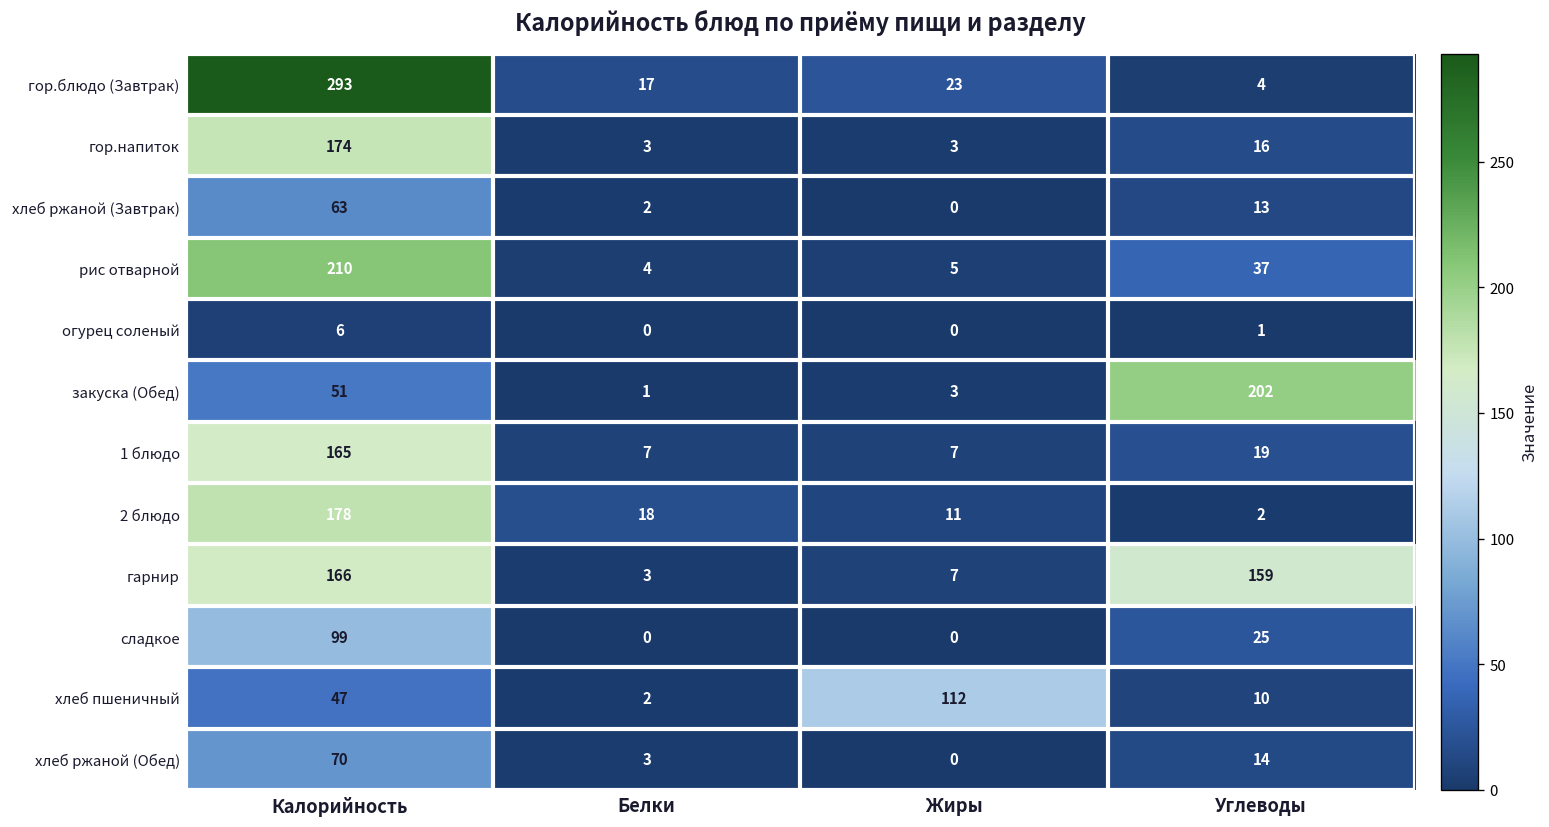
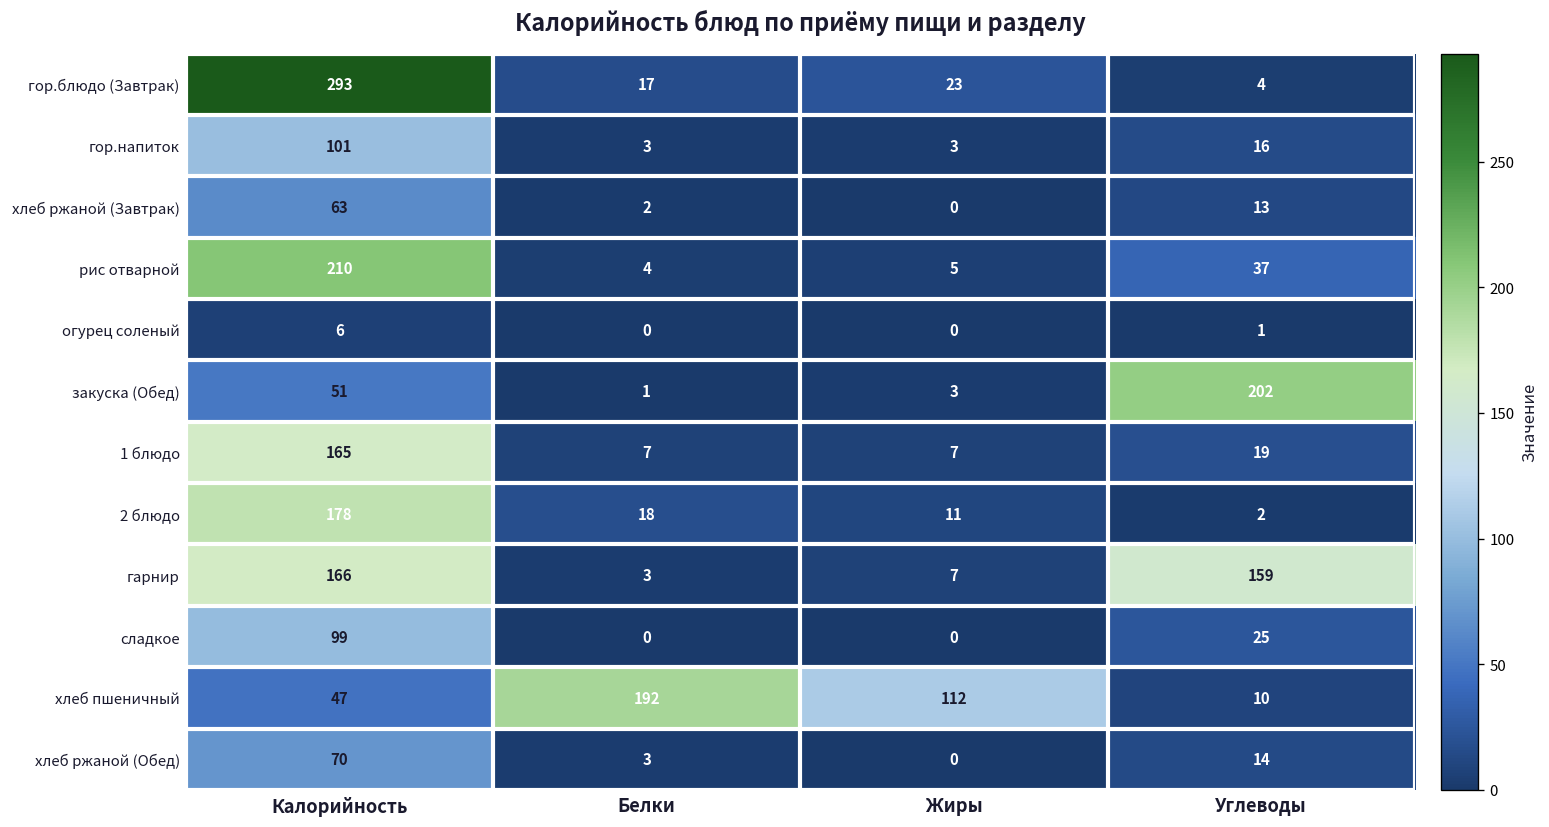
  {
    "гор.блюдо (Завтрак)": {
      "Калорийность": 293,
      "Белки": 17,
      "Жиры": 23,
      "Углеводы": 4
    },
    "гор.напиток": {
-     "Калорийность": 174,
+     "Калорийность": 101,
      "Белки": 3,
      "Жиры": 3,
      "Углеводы": 16
    },
    "хлеб ржаной (Завтрак)": {
      "Калорийность": 63,
      "Белки": 2,
      "Жиры": 0,
      "Углеводы": 13
    },
    "рис отварной": {
      "Калорийность": 210,
      "Белки": 4,
      "Жиры": 5,
      "Углеводы": 37
    },
    "огурец соленый": {
      "Калорийность": 6,
      "Белки": 0,
      "Жиры": 0,
      "Углеводы": 1
    },
    "закуска (Обед)": {
      "Калорийность": 51,
      "Белки": 1,
      "Жиры": 3,
      "Углеводы": 202
    },
    "1 блюдо": {
      "Калорийность": 165,
      "Белки": 7,
      "Жиры": 7,
      "Углеводы": 19
    },
    "2 блюдо": {
      "Калорийность": 178,
      "Белки": 18,
      "Жиры": 11,
      "Углеводы": 2
    },
    "гарнир": {
      "Калорийность": 166,
      "Белки": 3,
      "Жиры": 7,
      "Углеводы": 159
    },
    "сладкое": {
      "Калорийность": 99,
      "Белки": 0,
      "Жиры": 0,
      "Углеводы": 25
    },
    "хлеб пшеничный": {
      "Калорийность": 47,
-     "Белки": 2,
+     "Белки": 192,
      "Жиры": 112,
      "Углеводы": 10
    },
    "хлеб ржаной (Обед)": {
      "Калорийность": 70,
      "Белки": 3,
      "Жиры": 0,
      "Углеводы": 14
    }
  }
